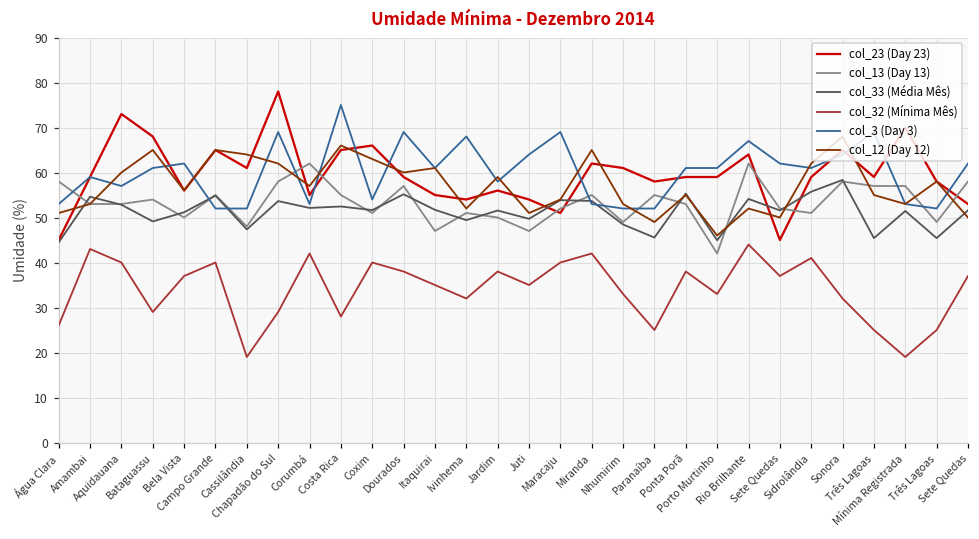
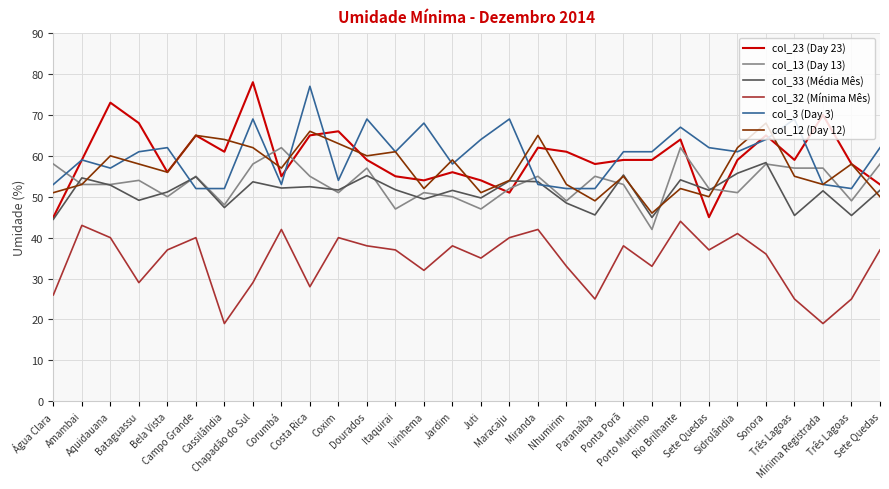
  {
    "col_23 (Day 23)": {
      "Aquidauana": 73,
      "Bataguassu": 68,
      "Cassilândia": 61,
      "Chapadão do Sul": 78,
      "Corumbá": 55,
      "Costa Rica": 65,
      "Coxim": 66,
      "Dourados": 59,
      "Itaquirai": 55,
      "Ivinhema": 54,
      "Jardim": 56,
      "Juti": 54,
      "Maracaju": 51,
      "Miranda": 62,
      "Nhumirim": 61,
      "Paranaíba": 58,
      "Ponta Porã": 59,
      "Porto Murtinho": 59,
      "Rio Brilhante": 64,
      "Sidrolândia": 59
    },
    "col_13 (Day 13)": {
      "Água Clara": 58,
      "Bataguassu": 54,
      "Bela Vista": 50,
      "Cassilândia": 48,
      "Chapadão do Sul": 58,
      "Corumbá": 62,
      "Costa Rica": 55,
      "Coxim": 51,
      "Dourados": 57,
      "Itaquirai": 47,
      "Ivinhema": 51,
      "Jardim": 50,
      "Juti": 47,
      "Maracaju": 52,
      "Miranda": 55,
      "Paranaíba": 55,
      "Ponta Porã": 53,
      "Porto Murtinho": 42,
      "Rio Brilhante": 62,
      "Sidrolândia": 51,
      "Mínima Registrada": 57
    },
    "col_33 (Média Mês)": {
      "Amambai": 55,
      "Bataguassu": 49,
      "Bela Vista": 51,
      "Cassilândia": 47,
      "Chapadão do Sul": 54,
      "Corumbá": 52,
      "Costa Rica": 52,
      "Coxim": 52,
      "Dourados": 55,
      "Itaquirai": 52,
      "Ivinhema": 49,
      "Jardim": 52,
      "Juti": 50,
      "Miranda": 54,
      "Paranaíba": 46,
      "Porto Murtinho": 45,
      "Rio Brilhante": 54,
      "Sidrolândia": 56,
      "Mínima Registrada": 51
    },
    "col_32 (Mínima Mês)": {
      "Água Clara": 26,
      "Amambai": 43,
      "Aquidauana": 40,
      "Bataguassu": 29,
      "Bela Vista": 37,
      "Campo Grande": 40,
      "Cassilândia": 19,
      "Chapadão do Sul": 29,
      "Corumbá": 42,
      "Costa Rica": 28,
      "Coxim": 40,
      "Dourados": 38,
-     "Itaquirai": 35,
+     "Itaquirai": 37,
      "Ivinhema": 32,
      "Jardim": 38,
      "Juti": 35,
      "Maracaju": 40,
      "Miranda": 42,
      "Nhumirim": 33,
      "Paranaíba": 25,
      "Ponta Porã": 38,
      "Porto Murtinho": 33,
      "Rio Brilhante": 44,
      "Sidrolândia": 41,
-     "Sonora": 32,
+     "Sonora": 36,
      "Mínima Registrada": 19
    },
    "col_3 (Day 3)": {
      "Água Clara": 53,
      "Aquidauana": 57,
      "Bataguassu": 61,
      "Bela Vista": 62,
      "Campo Grande": 52,
      "Cassilândia": 52,
      "Chapadão do Sul": 69,
      "Corumbá": 53,
-     "Costa Rica": 75,
+     "Costa Rica": 77,
      "Coxim": 54,
      "Dourados": 69,
      "Ivinhema": 68,
      "Jardim": 58,
      "Juti": 64,
      "Maracaju": 69,
      "Miranda": 53,
      "Nhumirim": 52,
      "Paranaíba": 52,
      "Ponta Porã": 61,
      "Porto Murtinho": 61,
      "Rio Brilhante": 67,
      "Sidrolândia": 61,
      "Sonora": 64
    },
    "col_12 (Day 12)": {
      "Água Clara": 51,
      "Aquidauana": 60,
-     "Bataguassu": 65,
+     "Bataguassu": 58,
      "Cassilândia": 64,
      "Chapadão do Sul": 62,
      "Corumbá": 57,
      "Costa Rica": 66,
      "Coxim": 63,
      "Dourados": 60,
      "Ivinhema": 52,
      "Jardim": 59,
      "Juti": 51,
      "Miranda": 65,
      "Nhumirim": 53,
      "Paranaíba": 49,
      "Porto Murtinho": 46,
      "Rio Brilhante": 52,
      "Sidrolândia": 62
    }
  }
